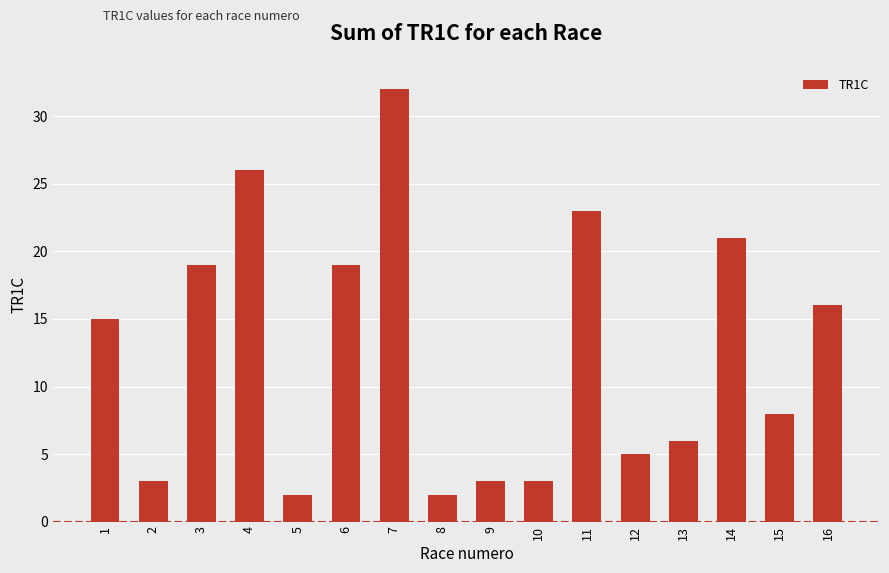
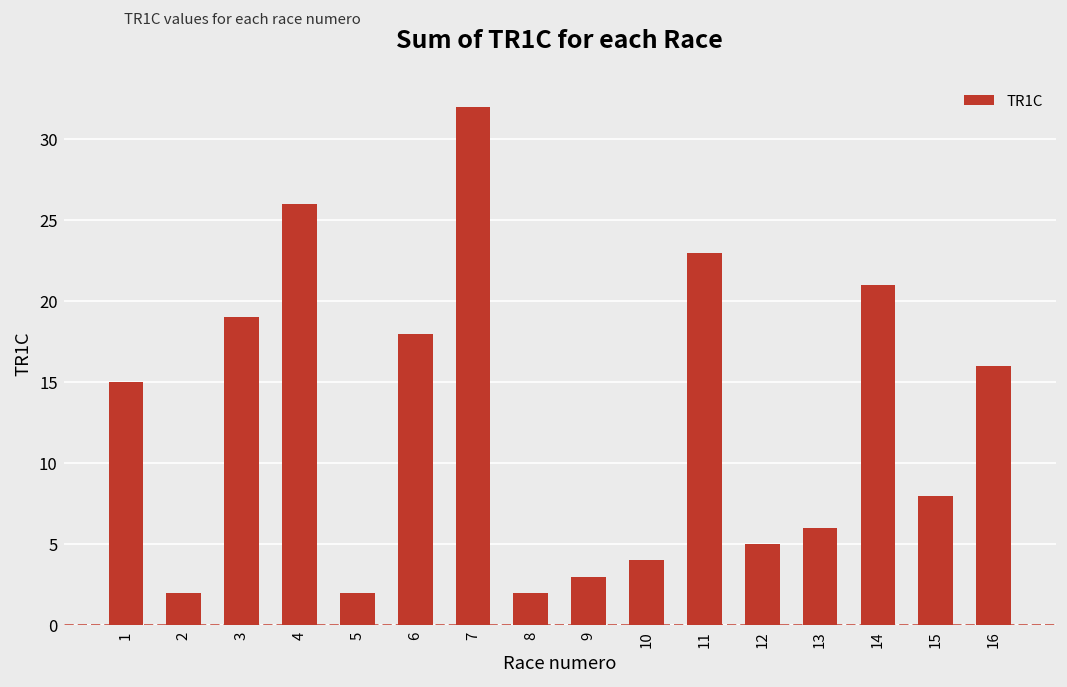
  {
    "1": 15,
-   "2": 3,
+   "2": 2,
    "3": 19,
    "4": 26,
    "5": 2,
-   "6": 19,
+   "6": 18,
    "7": 32,
    "8": 2,
    "9": 3,
-   "10": 3,
+   "10": 4,
    "11": 23,
    "12": 5,
    "13": 6,
    "14": 21,
    "15": 8,
    "16": 16
  }
